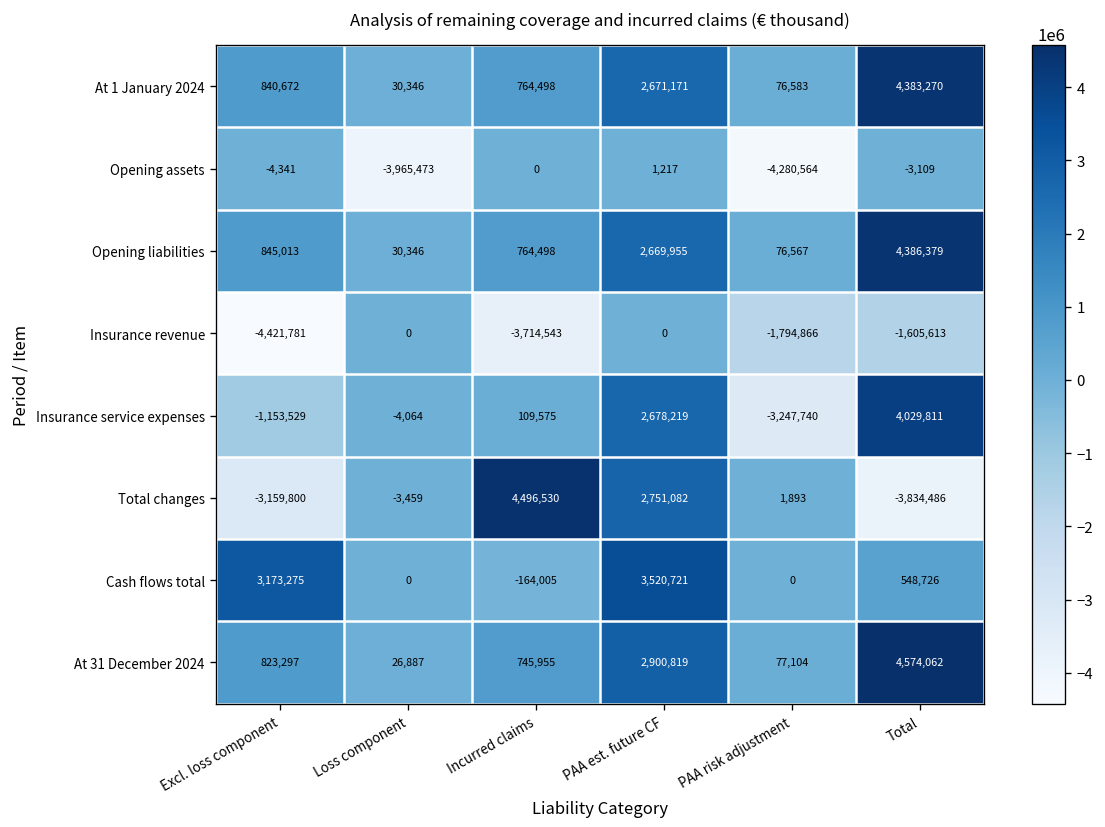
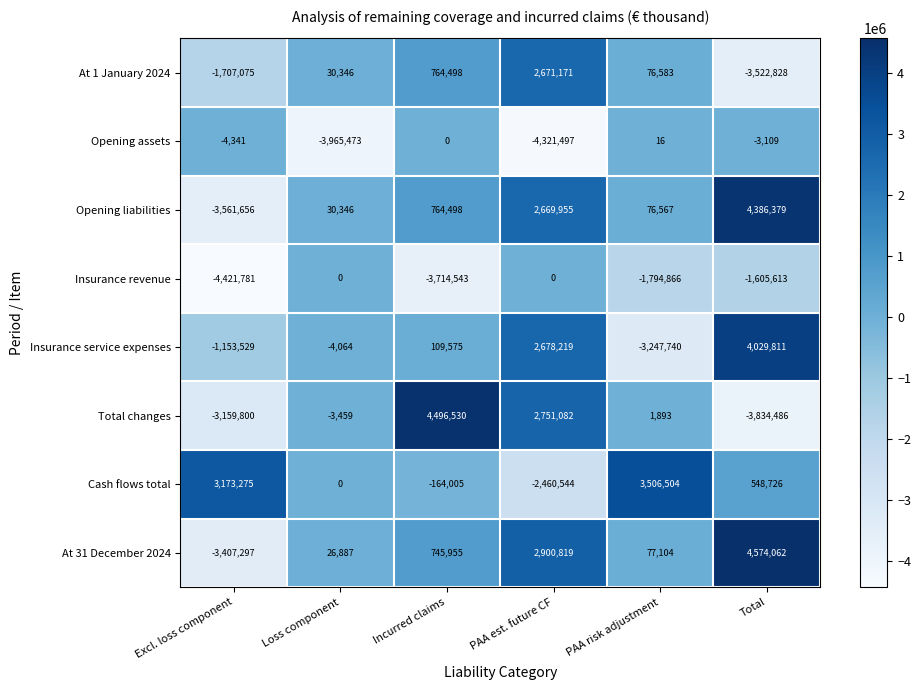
  {
    "At 1 January 2024": {
-     "Excl. loss component": "840,672",
+     "Excl. loss component": "-1,707,075",
      "Loss component": "30,346",
      "Incurred claims": "764,498",
      "PAA est. future CF": "2,671,171",
      "PAA risk adjustment": "76,583",
-     "Total": "4,383,270"
+     "Total": "-3,522,828"
    },
    "Opening assets": {
      "Excl. loss component": "-4,341",
      "Loss component": "-3,965,473",
      "Incurred claims": "0",
-     "PAA est. future CF": "1,217",
-     "PAA risk adjustment": "-4,280,564",
+     "PAA est. future CF": "-4,321,497",
+     "PAA risk adjustment": "16",
      "Total": "-3,109"
    },
    "Opening liabilities": {
-     "Excl. loss component": "845,013",
+     "Excl. loss component": "-3,561,656",
      "Loss component": "30,346",
      "Incurred claims": "764,498",
      "PAA est. future CF": "2,669,955",
      "PAA risk adjustment": "76,567",
      "Total": "4,386,379"
    },
    "Insurance revenue": {
      "Excl. loss component": "-4,421,781",
      "Loss component": "0",
      "Incurred claims": "-3,714,543",
      "PAA est. future CF": "0",
      "PAA risk adjustment": "-1,794,866",
      "Total": "-1,605,613"
    },
    "Insurance service expenses": {
      "Excl. loss component": "-1,153,529",
      "Loss component": "-4,064",
      "Incurred claims": "109,575",
      "PAA est. future CF": "2,678,219",
      "PAA risk adjustment": "-3,247,740",
      "Total": "4,029,811"
    },
    "Total changes": {
      "Excl. loss component": "-3,159,800",
      "Loss component": "-3,459",
      "Incurred claims": "4,496,530",
      "PAA est. future CF": "2,751,082",
      "PAA risk adjustment": "1,893",
      "Total": "-3,834,486"
    },
    "Cash flows total": {
      "Excl. loss component": "3,173,275",
      "Loss component": "0",
      "Incurred claims": "-164,005",
-     "PAA est. future CF": "3,520,721",
-     "PAA risk adjustment": "0",
+     "PAA est. future CF": "-2,460,544",
+     "PAA risk adjustment": "3,506,504",
      "Total": "548,726"
    },
    "At 31 December 2024": {
-     "Excl. loss component": "823,297",
+     "Excl. loss component": "-3,407,297",
      "Loss component": "26,887",
      "Incurred claims": "745,955",
      "PAA est. future CF": "2,900,819",
      "PAA risk adjustment": "77,104",
      "Total": "4,574,062"
    }
  }
